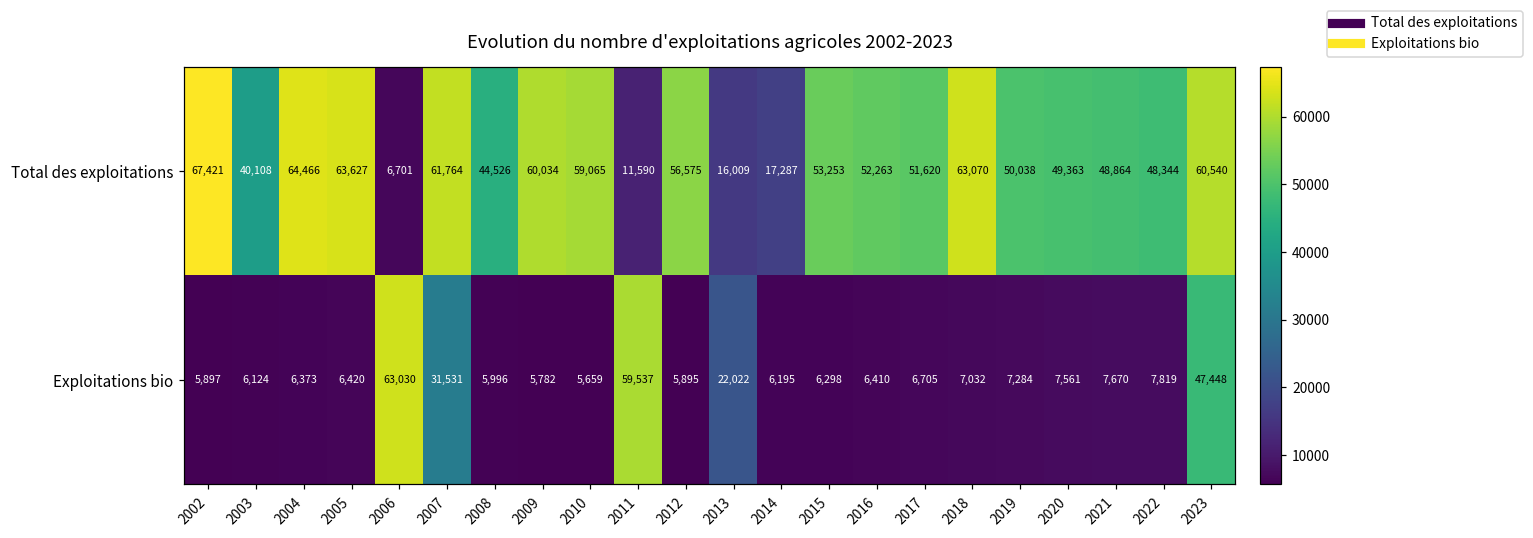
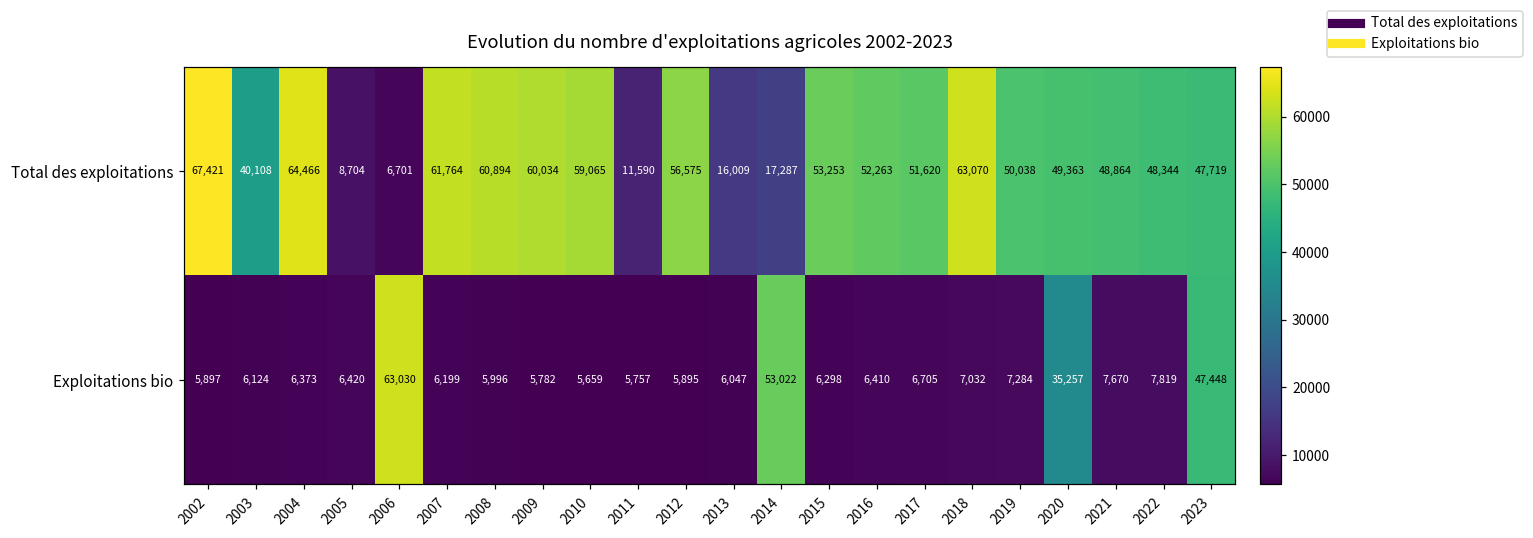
  {
    "Total des exploitations": {
      "2002": "67,421",
      "2003": "40,108",
      "2004": "64,466",
-     "2005": "63,627",
+     "2005": "8,704",
      "2006": "6,701",
      "2007": "61,764",
-     "2008": "44,526",
+     "2008": "60,894",
      "2009": "60,034",
      "2010": "59,065",
      "2011": "11,590",
      "2012": "56,575",
      "2013": "16,009",
      "2014": "17,287",
      "2015": "53,253",
      "2016": "52,263",
      "2017": "51,620",
      "2018": "63,070",
      "2019": "50,038",
      "2020": "49,363",
      "2021": "48,864",
      "2022": "48,344",
-     "2023": "60,540"
+     "2023": "47,719"
    },
    "Exploitations bio": {
      "2002": "5,897",
      "2003": "6,124",
      "2004": "6,373",
      "2005": "6,420",
      "2006": "63,030",
-     "2007": "31,531",
+     "2007": "6,199",
      "2008": "5,996",
      "2009": "5,782",
      "2010": "5,659",
-     "2011": "59,537",
+     "2011": "5,757",
      "2012": "5,895",
-     "2013": "22,022",
-     "2014": "6,195",
+     "2013": "6,047",
+     "2014": "53,022",
      "2015": "6,298",
      "2016": "6,410",
      "2017": "6,705",
      "2018": "7,032",
      "2019": "7,284",
-     "2020": "7,561",
+     "2020": "35,257",
      "2021": "7,670",
      "2022": "7,819",
      "2023": "47,448"
    }
  }
